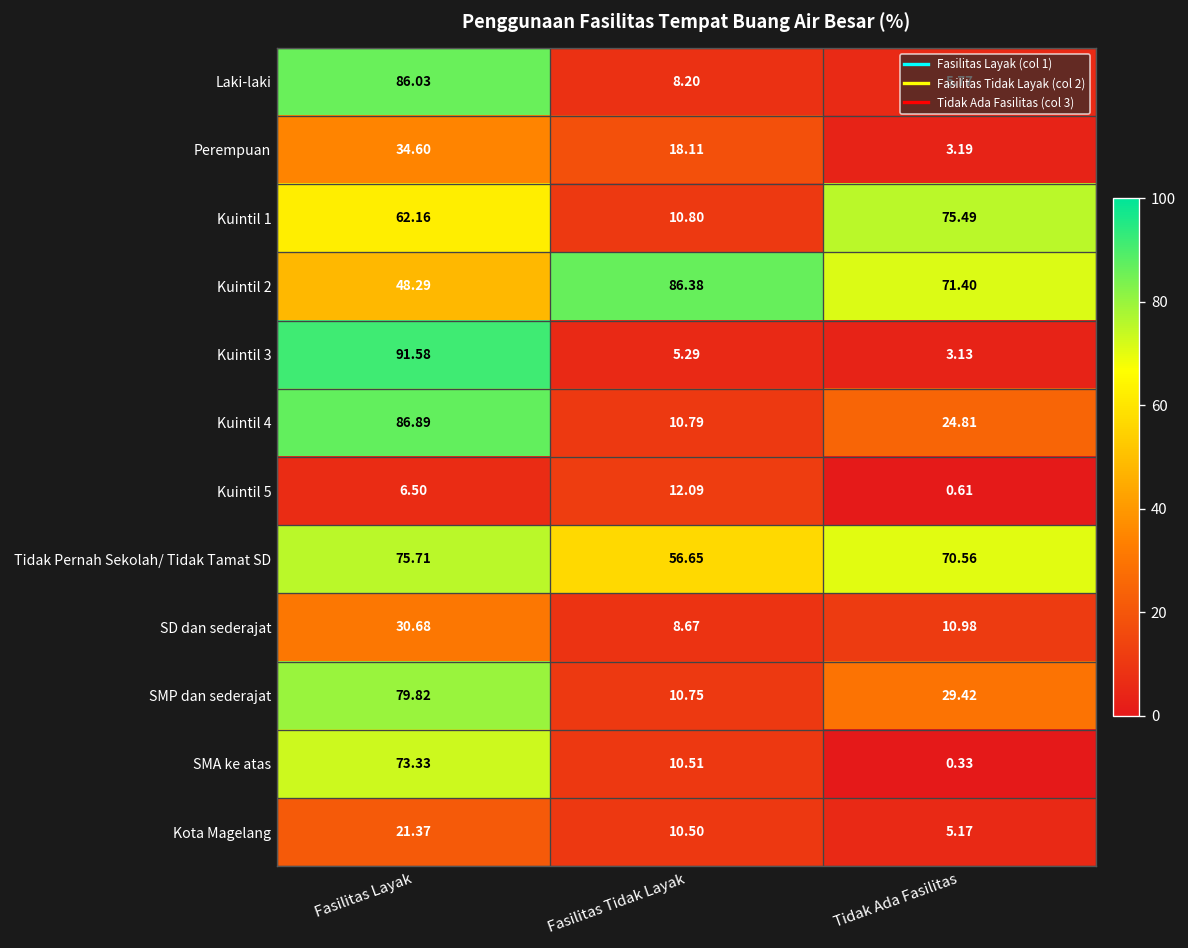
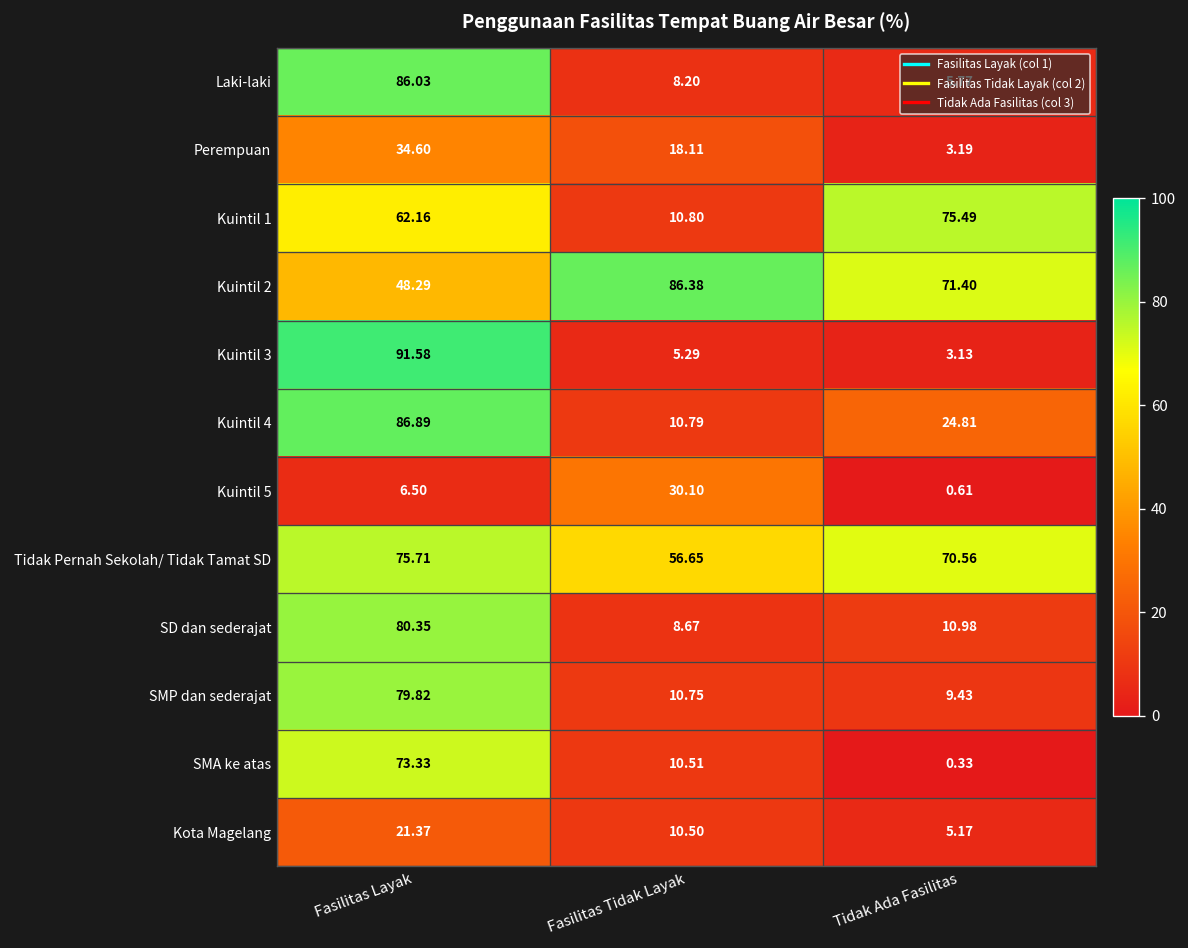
  {
    "Laki-laki": {
      "Fasilitas Layak": 86.03,
      "Fasilitas Tidak Layak": 8.20
    },
    "Perempuan": {
      "Fasilitas Layak": 34.60,
      "Fasilitas Tidak Layak": 18.11,
      "Tidak Ada Fasilitas": 3.19
    },
    "Kuintil 1": {
      "Fasilitas Layak": 62.16,
      "Fasilitas Tidak Layak": 10.80,
      "Tidak Ada Fasilitas": 75.49
    },
    "Kuintil 2": {
      "Fasilitas Layak": 48.29,
      "Fasilitas Tidak Layak": 86.38,
      "Tidak Ada Fasilitas": 71.40
    },
    "Kuintil 3": {
      "Fasilitas Layak": 91.58,
      "Fasilitas Tidak Layak": 5.29,
      "Tidak Ada Fasilitas": 3.13
    },
    "Kuintil 4": {
      "Fasilitas Layak": 86.89,
      "Fasilitas Tidak Layak": 10.79,
      "Tidak Ada Fasilitas": 24.81
    },
    "Kuintil 5": {
      "Fasilitas Layak": 6.50,
-     "Fasilitas Tidak Layak": 12.09,
+     "Fasilitas Tidak Layak": 30.10,
      "Tidak Ada Fasilitas": 0.61
    },
    "Tidak Pernah Sekolah/ Tidak Tamat SD": {
      "Fasilitas Layak": 75.71,
      "Fasilitas Tidak Layak": 56.65,
      "Tidak Ada Fasilitas": 70.56
    },
    "SD dan sederajat": {
-     "Fasilitas Layak": 30.68,
+     "Fasilitas Layak": 80.35,
      "Fasilitas Tidak Layak": 8.67,
      "Tidak Ada Fasilitas": 10.98
    },
    "SMP dan sederajat": {
      "Fasilitas Layak": 79.82,
      "Fasilitas Tidak Layak": 10.75,
-     "Tidak Ada Fasilitas": 29.42
+     "Tidak Ada Fasilitas": 9.43
    },
    "SMA ke atas": {
      "Fasilitas Layak": 73.33,
      "Fasilitas Tidak Layak": 10.51,
      "Tidak Ada Fasilitas": 0.33
    },
    "Kota Magelang": {
      "Fasilitas Layak": 21.37,
      "Fasilitas Tidak Layak": 10.50,
      "Tidak Ada Fasilitas": 5.17
    }
  }
